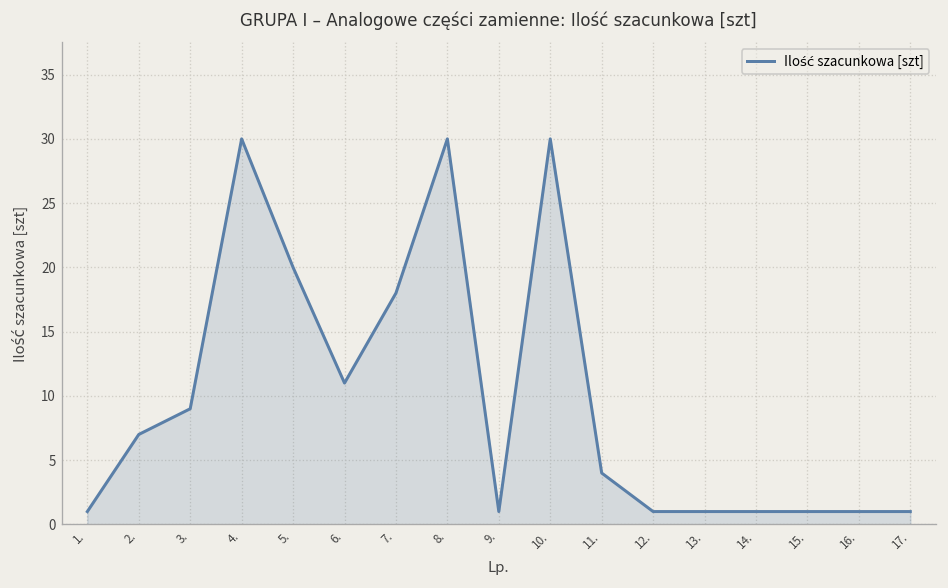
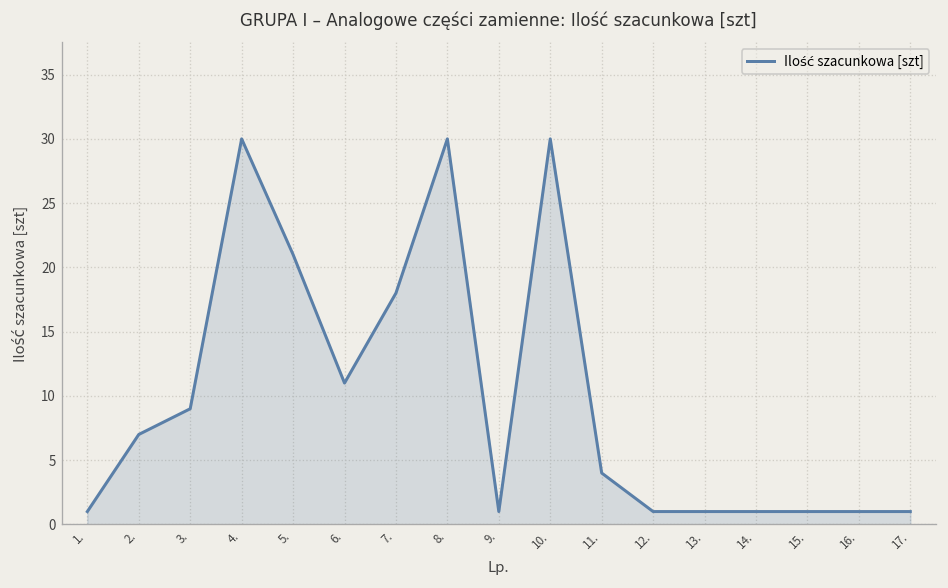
  {
    "1.": 1,
    "2.": 7,
    "3.": 9,
    "4.": 30,
-   "5.": 20,
+   "5.": 21,
    "6.": 11,
    "7.": 18,
    "8.": 30,
    "9.": 1,
    "10.": 30,
    "11.": 4,
    "12.": 1,
    "13.": 1,
    "14.": 1,
    "15.": 1,
    "16.": 1,
    "17.": 1
  }
